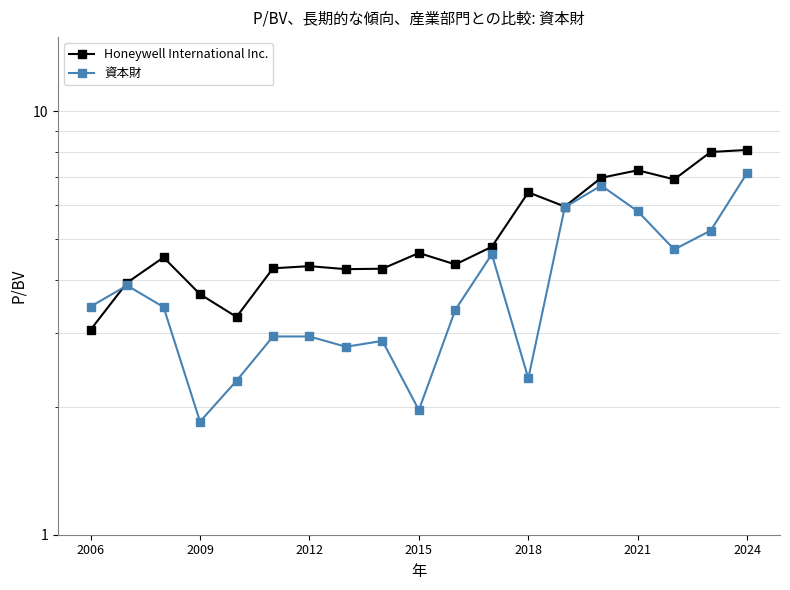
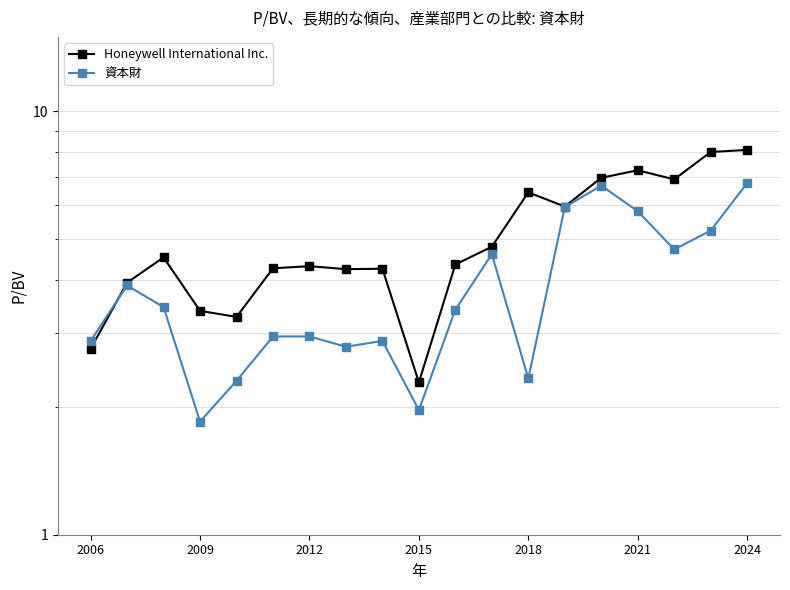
  {
    "Honeywell International Inc.": {
-     "2006": 3.1,
-     "2009": 3.7,
+     "2006": 2.8,
+     "2009": 3.4,
      "2012": 4.3,
-     "2015": 4.6,
+     "2015": 2.3,
      "2018": 6.4,
      "2021": 7.3,
      "2024": 8.1
    },
    "資本財": {
-     "2006": 3.5,
+     "2006": 2.9,
      "2009": 1.9,
      "2012": 2.9,
      "2015": 2.0,
      "2018": 2.3,
      "2021": 5.8,
-     "2024": 7.2
+     "2024": 6.8
    }
  }
